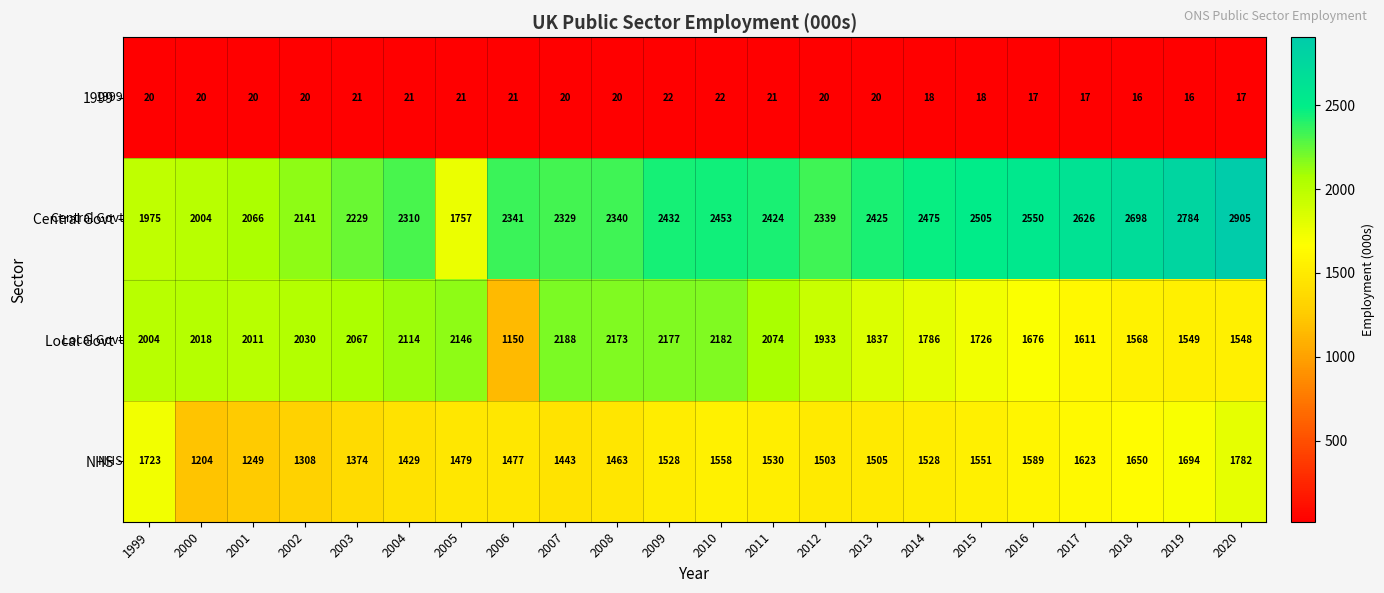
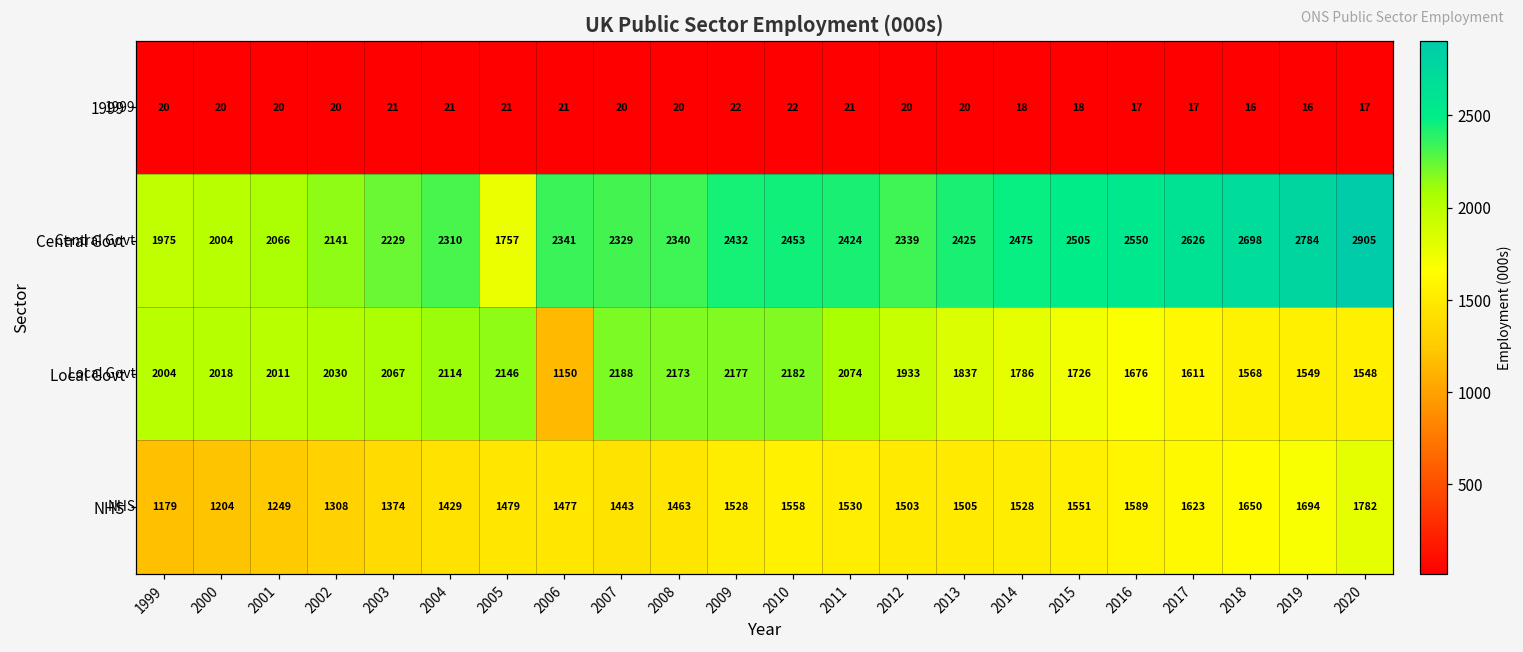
  {
    "1999": {
      "1999": 20,
      "2000": 20,
      "2001": 20,
      "2002": 20,
      "2003": 21,
      "2004": 21,
      "2005": 21,
      "2006": 21,
      "2007": 20,
      "2008": 20,
      "2009": 22,
      "2010": 22,
      "2011": 21,
      "2012": 20,
      "2013": 20,
      "2014": 18,
      "2015": 18,
      "2016": 17,
      "2017": 17,
      "2018": 16,
      "2019": 16,
      "2020": 17
    },
    "Central Govt": {
      "1999": 1975,
      "2000": 2004,
      "2001": 2066,
      "2002": 2141,
      "2003": 2229,
      "2004": 2310,
      "2005": 1757,
      "2006": 2341,
      "2007": 2329,
      "2008": 2340,
      "2009": 2432,
      "2010": 2453,
      "2011": 2424,
      "2012": 2339,
      "2013": 2425,
      "2014": 2475,
      "2015": 2505,
      "2016": 2550,
      "2017": 2626,
      "2018": 2698,
      "2019": 2784,
      "2020": 2905
    },
    "Local Govt": {
      "1999": 2004,
      "2000": 2018,
      "2001": 2011,
      "2002": 2030,
      "2003": 2067,
      "2004": 2114,
      "2005": 2146,
      "2006": 1150,
      "2007": 2188,
      "2008": 2173,
      "2009": 2177,
      "2010": 2182,
      "2011": 2074,
      "2012": 1933,
      "2013": 1837,
      "2014": 1786,
      "2015": 1726,
      "2016": 1676,
      "2017": 1611,
      "2018": 1568,
      "2019": 1549,
      "2020": 1548
    },
    "NHS": {
-     "1999": 1723,
+     "1999": 1179,
      "2000": 1204,
      "2001": 1249,
      "2002": 1308,
      "2003": 1374,
      "2004": 1429,
      "2005": 1479,
      "2006": 1477,
      "2007": 1443,
      "2008": 1463,
      "2009": 1528,
      "2010": 1558,
      "2011": 1530,
      "2012": 1503,
      "2013": 1505,
      "2014": 1528,
      "2015": 1551,
      "2016": 1589,
      "2017": 1623,
      "2018": 1650,
      "2019": 1694,
      "2020": 1782
    }
  }
